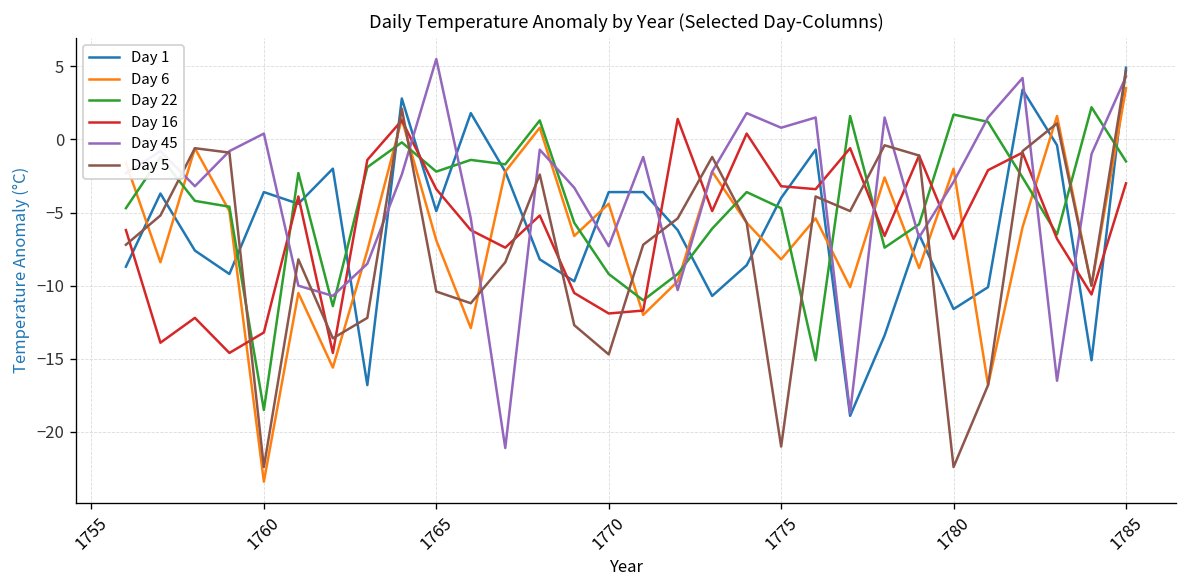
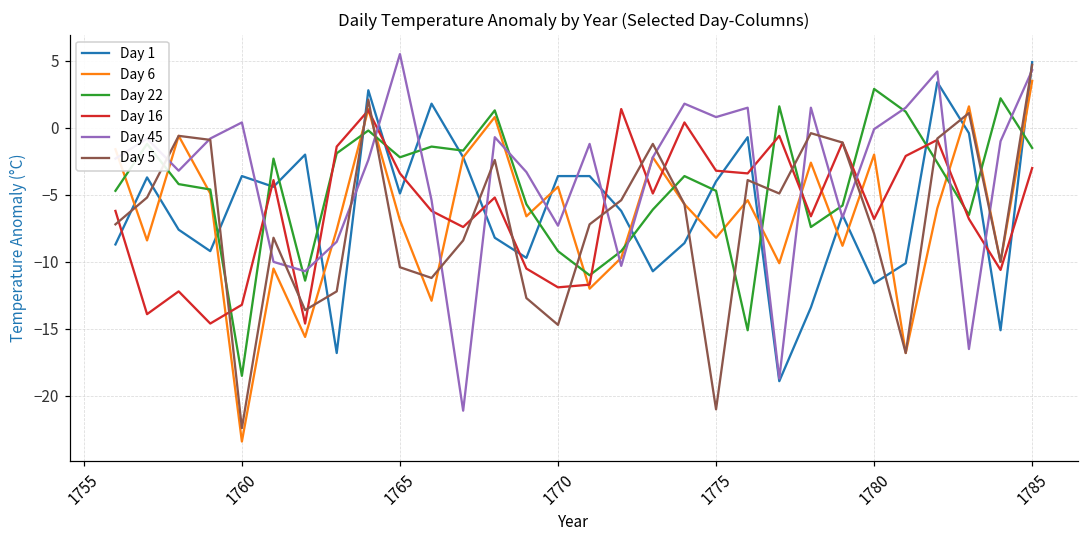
  {
    "Day 1": {
      "1760": -3.6,
      "1765": -4.9,
      "1770": -3.6,
      "1775": -4.0,
      "1780": -11.6
    },
    "Day 6": {
      "1760": -23.4,
      "1765": -6.9,
      "1770": -4.4,
      "1775": -8.2,
      "1780": -2.0,
      "1785": 3.5
    },
    "Day 22": {
      "1760": -18.5,
      "1765": -2.2,
      "1770": -9.2,
      "1775": -4.7,
-     "1780": 1.7,
+     "1780": 2.9,
      "1785": -1.5
    },
    "Day 16": {
      "1760": -13.2,
      "1765": -3.4,
      "1770": -11.9,
      "1775": -3.2,
      "1780": -6.8,
      "1785": -3.0
    },
    "Day 45": {
      "1760": 0.4,
      "1765": 5.5,
      "1770": -7.3,
      "1775": 0.8,
-     "1780": -2.9,
+     "1780": -0.1,
      "1785": 4.3
    },
    "Day 5": {
      "1760": -22.4,
      "1765": -10.4,
      "1770": -14.7,
      "1775": -21.0,
-     "1780": -22.4
+     "1780": -7.9
    }
  }
